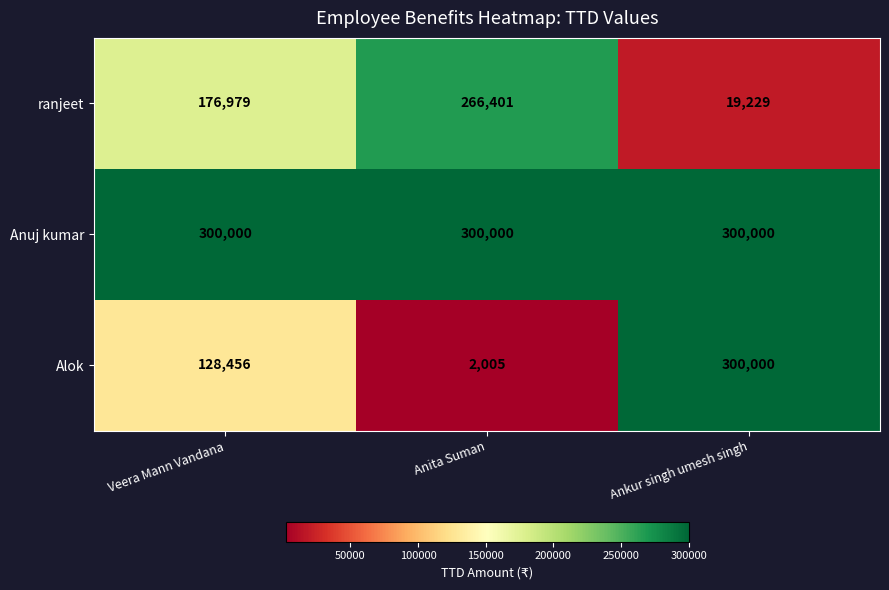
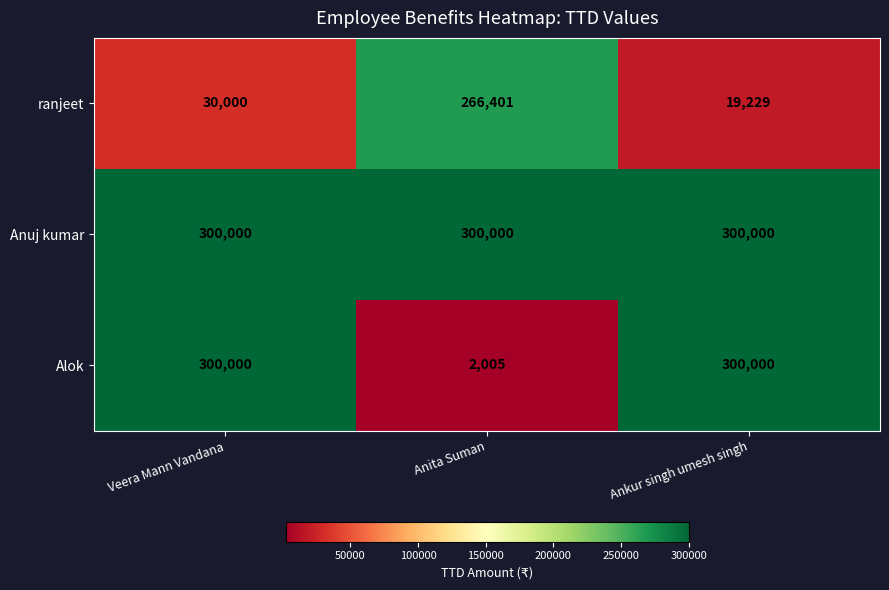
  {
    "ranjeet": {
-     "Veera Mann Vandana": "176,979",
+     "Veera Mann Vandana": "30,000",
      "Anita Suman": "266,401",
      "Ankur singh umesh singh": "19,229"
    },
    "Anuj kumar": {
      "Veera Mann Vandana": "300,000",
      "Anita Suman": "300,000",
      "Ankur singh umesh singh": "300,000"
    },
    "Alok": {
-     "Veera Mann Vandana": "128,456",
+     "Veera Mann Vandana": "300,000",
      "Anita Suman": "2,005",
      "Ankur singh umesh singh": "300,000"
    }
  }
